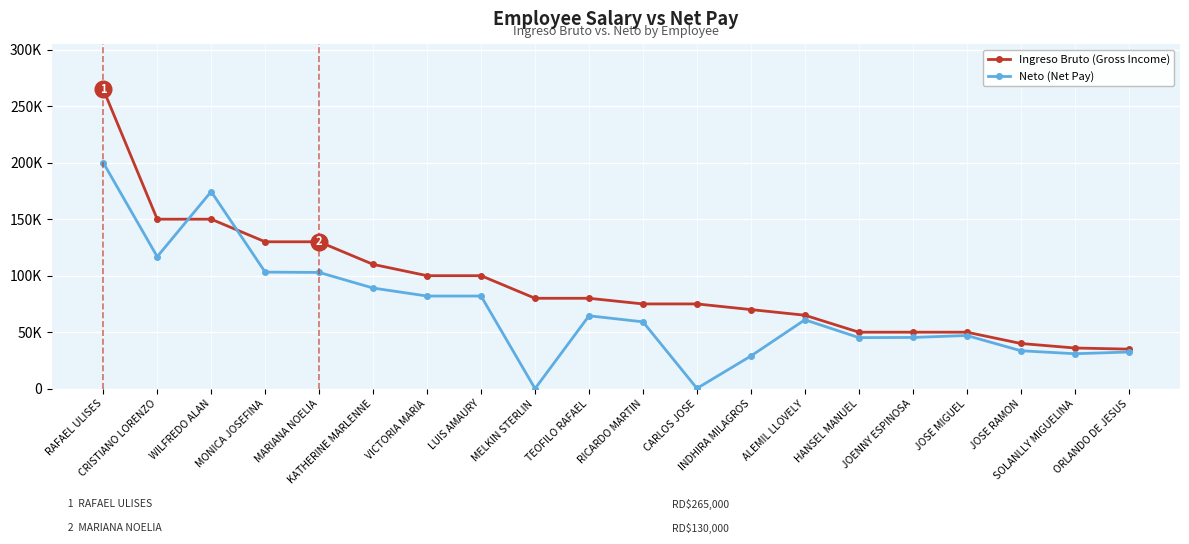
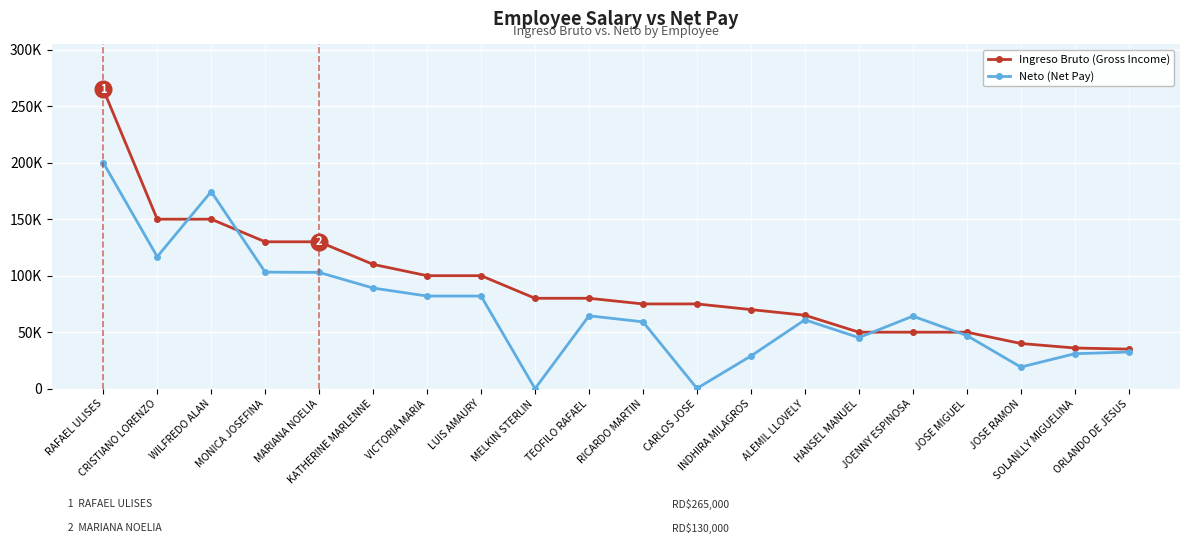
  {
    "Neto (Net Pay)": {
      "RAFAEL ULISES": 200000,
      "CRISTIANO LORENZO": 117000,
      "WILFREDO ALAN": 174000,
      "MONICA JOSEFINA": 103000,
      "MARIANA NOELIA": 103000,
      "KATHERINE MARLENNE": 89000,
      "VICTORIA MARIA": 82000,
      "LUIS AMAURY": 82000,
      "MELKIN STERLIN": 0,
      "TEOFILO RAFAEL": 65000,
      "RICARDO MARTIN": 59000,
      "CARLOS JOSE": 0,
      "INDHIRA MILAGROS": 29000,
      "ALEMIL LLOVELY": 61000,
      "HANSEL MANUEL": 45000,
-     "JOENNY ESPINOSA": 45000,
+     "JOENNY ESPINOSA": 64000,
      "JOSE MIGUEL": 47000,
-     "JOSE RAMON": 34000,
+     "JOSE RAMON": 19000,
      "SOLANLLY MIGUELINA": 31000,
      "ORLANDO DE JESUS": 32000
    }
  }
